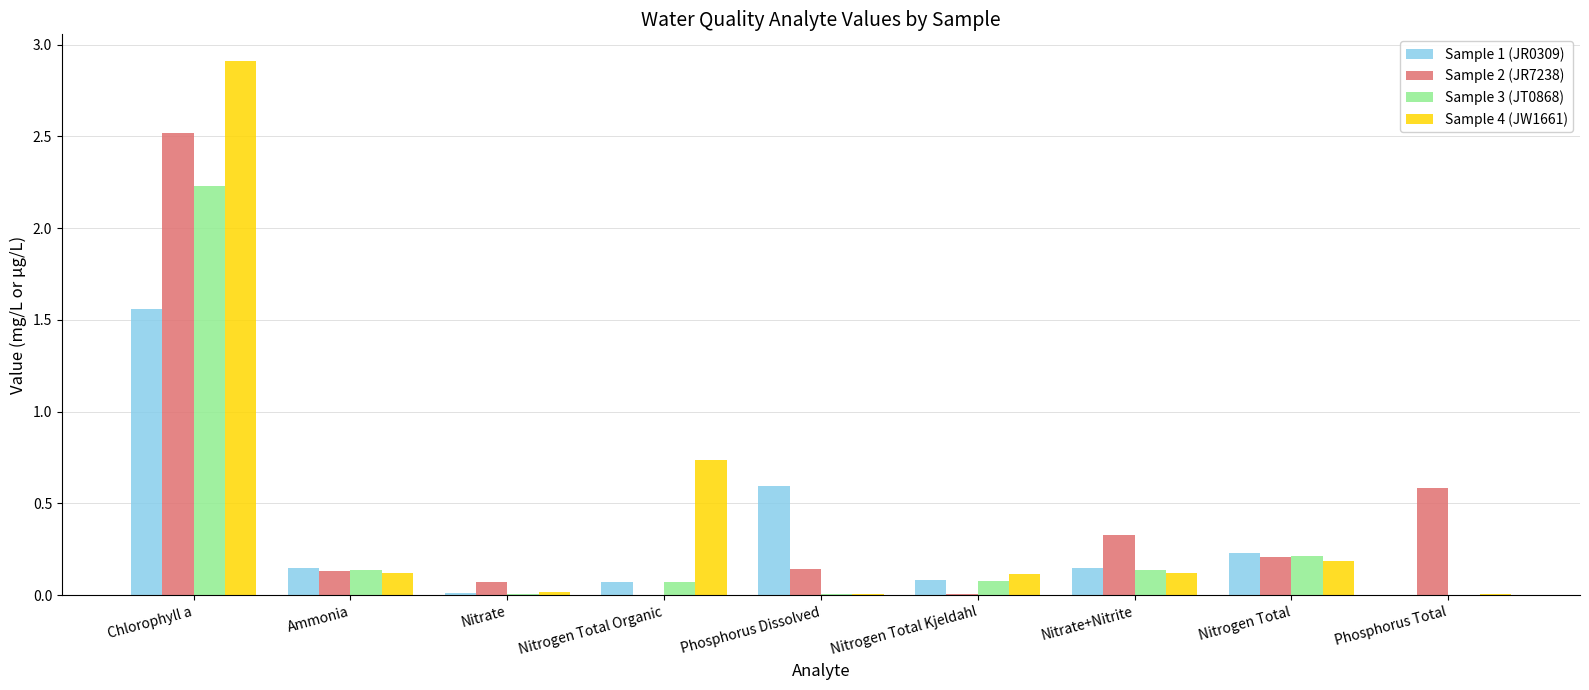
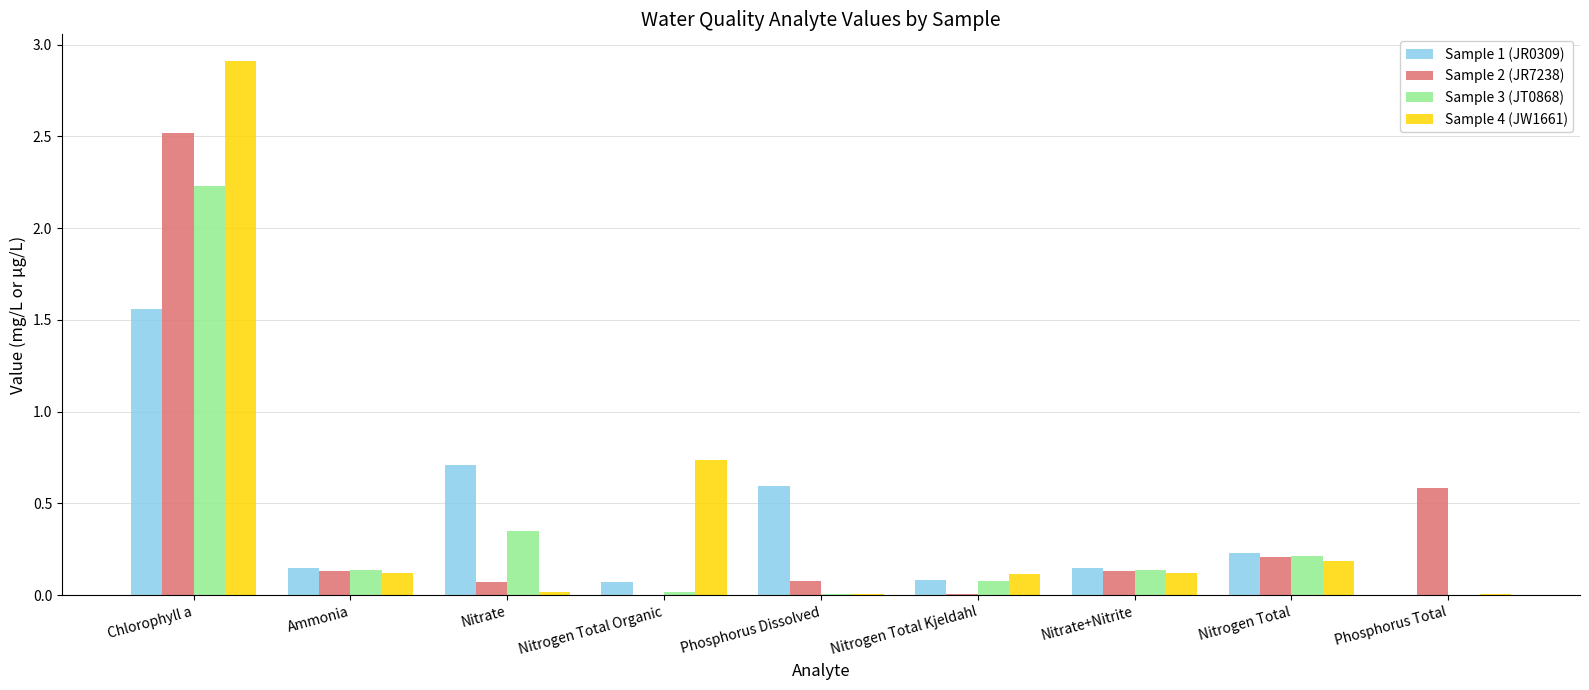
  {
    "Sample 1 (JR0309)": {
      "Chlorophyll a": 1.56,
      "Ammonia": 0.15,
-     "Nitrate": 0.01,
+     "Nitrate": 0.71,
      "Nitrogen Total Organic": 0.07,
      "Phosphorus Dissolved": 0.60,
      "Nitrogen Total Kjeldahl": 0.08,
      "Nitrate+Nitrite": 0.15,
      "Nitrogen Total": 0.23
    },
    "Sample 2 (JR7238)": {
      "Chlorophyll a": 2.52,
      "Ammonia": 0.13,
      "Nitrate": 0.07,
-     "Phosphorus Dissolved": 0.15,
-     "Nitrate+Nitrite": 0.33,
+     "Phosphorus Dissolved": 0.08,
+     "Nitrate+Nitrite": 0.13,
      "Nitrogen Total": 0.21,
      "Phosphorus Total": 0.58
    },
    "Sample 3 (JT0868)": {
      "Chlorophyll a": 2.23,
      "Ammonia": 0.14,
-     "Nitrate": 0.01,
-     "Nitrogen Total Organic": 0.07,
+     "Nitrate": 0.35,
+     "Nitrogen Total Organic": 0.02,
      "Nitrogen Total Kjeldahl": 0.08,
      "Nitrate+Nitrite": 0.14,
      "Nitrogen Total": 0.21
    },
    "Sample 4 (JW1661)": {
      "Chlorophyll a": 2.91,
      "Ammonia": 0.12,
      "Nitrate": 0.02,
      "Nitrogen Total Organic": 0.74,
      "Nitrogen Total Kjeldahl": 0.12,
      "Nitrate+Nitrite": 0.12,
      "Nitrogen Total": 0.19
    }
  }
